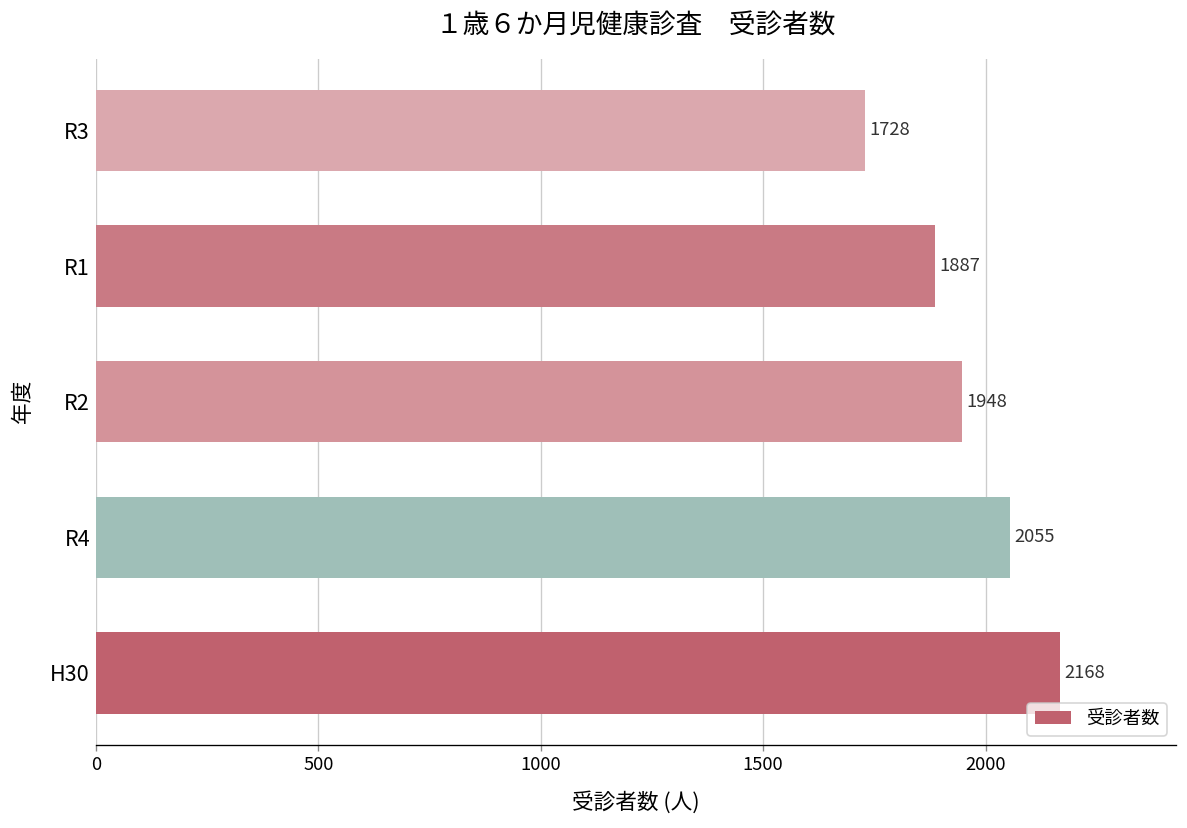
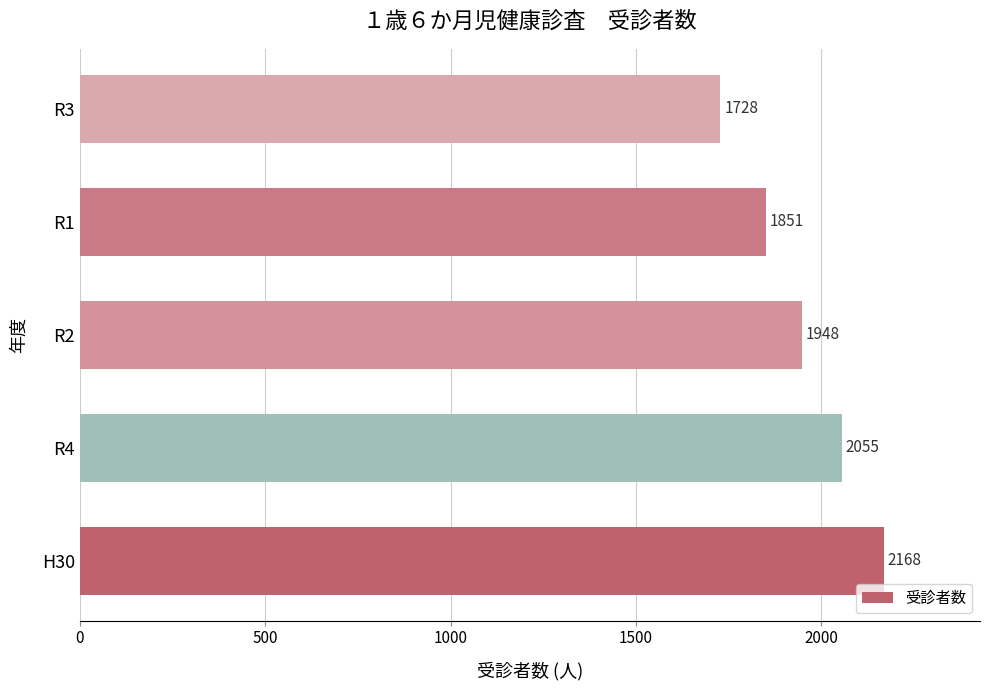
  {
    "R3": 1728,
-   "R1": 1887,
+   "R1": 1851,
    "R2": 1948,
    "R4": 2055,
    "H30": 2168
  }
